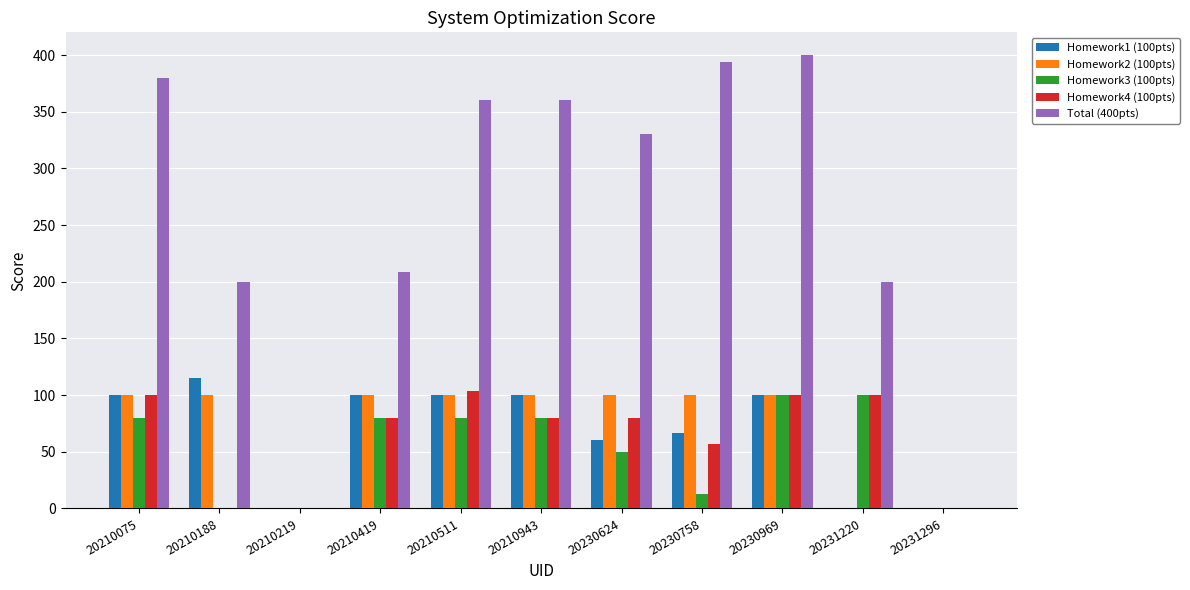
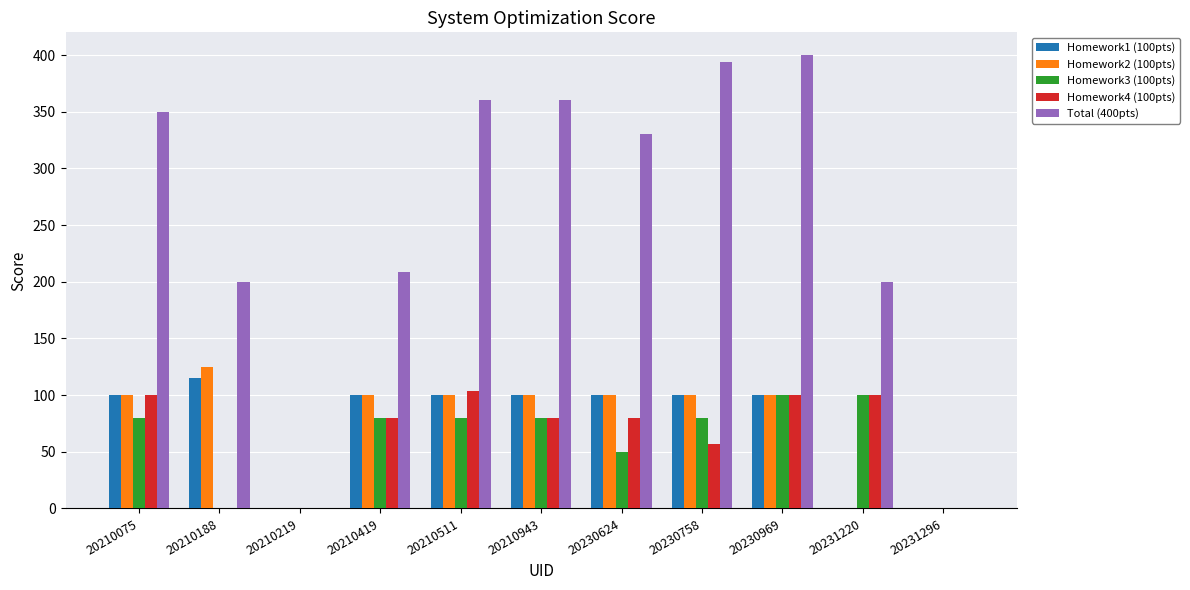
  {
    "Homework1 (100pts)": {
      "20210075": 100,
      "20210188": 115,
      "20210219": 0,
      "20210419": 100,
      "20210511": 100,
      "20210943": 100,
-     "20230624": 60,
-     "20230758": 67,
+     "20230624": 100,
+     "20230758": 100,
      "20230969": 100,
      "20231220": 0,
      "20231296": 0
    },
    "Homework2 (100pts)": {
      "20210075": 100,
-     "20210188": 100,
+     "20210188": 125,
      "20210219": 0,
      "20210419": 100,
      "20210511": 100,
      "20210943": 100,
      "20230624": 100,
      "20230758": 100,
      "20230969": 100,
      "20231220": 0,
      "20231296": 0
    },
    "Homework3 (100pts)": {
      "20210075": 80,
      "20210188": 0,
      "20210219": 0,
      "20210419": 80,
      "20210511": 80,
      "20210943": 80,
      "20230624": 50,
-     "20230758": 13,
+     "20230758": 80,
      "20230969": 100,
      "20231220": 100,
      "20231296": 0
    },
    "Homework4 (100pts)": {
      "20210075": 100,
      "20210188": 0,
      "20210219": 0,
      "20210419": 80,
      "20210511": 104,
      "20210943": 80,
      "20230624": 80,
      "20230758": 57,
      "20230969": 100,
      "20231220": 100,
      "20231296": 0
    },
    "Total (400pts)": {
-     "20210075": 380,
+     "20210075": 350,
      "20210188": 200,
      "20210219": 0,
      "20210419": 209,
      "20210511": 360,
      "20210943": 360,
      "20230624": 330,
      "20230758": 394,
      "20230969": 400,
      "20231220": 200,
      "20231296": 0
    }
  }
